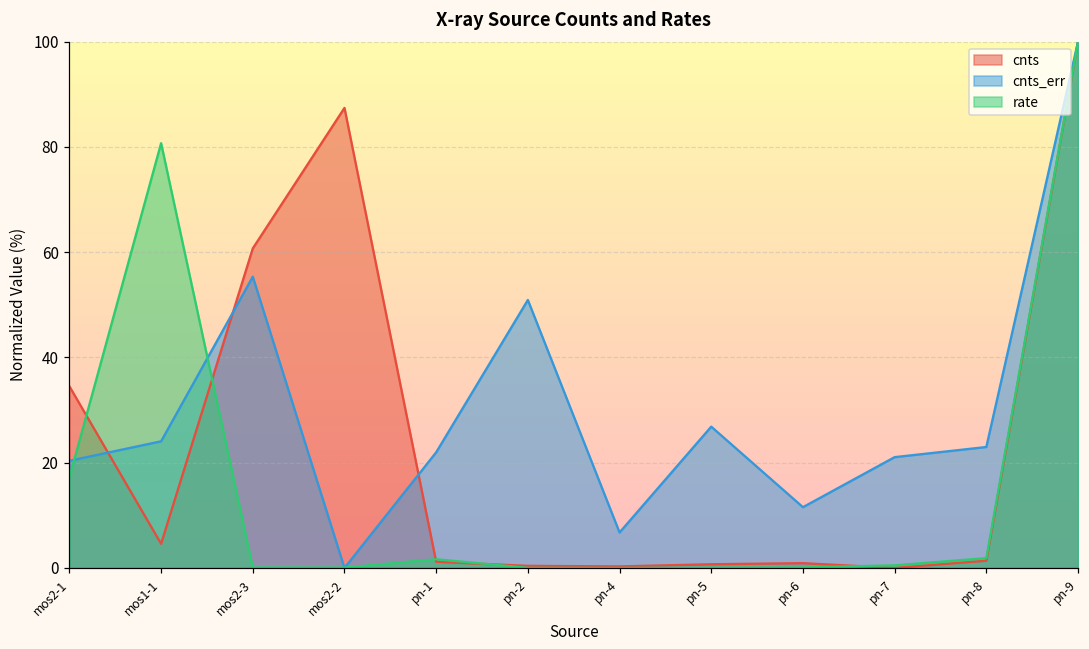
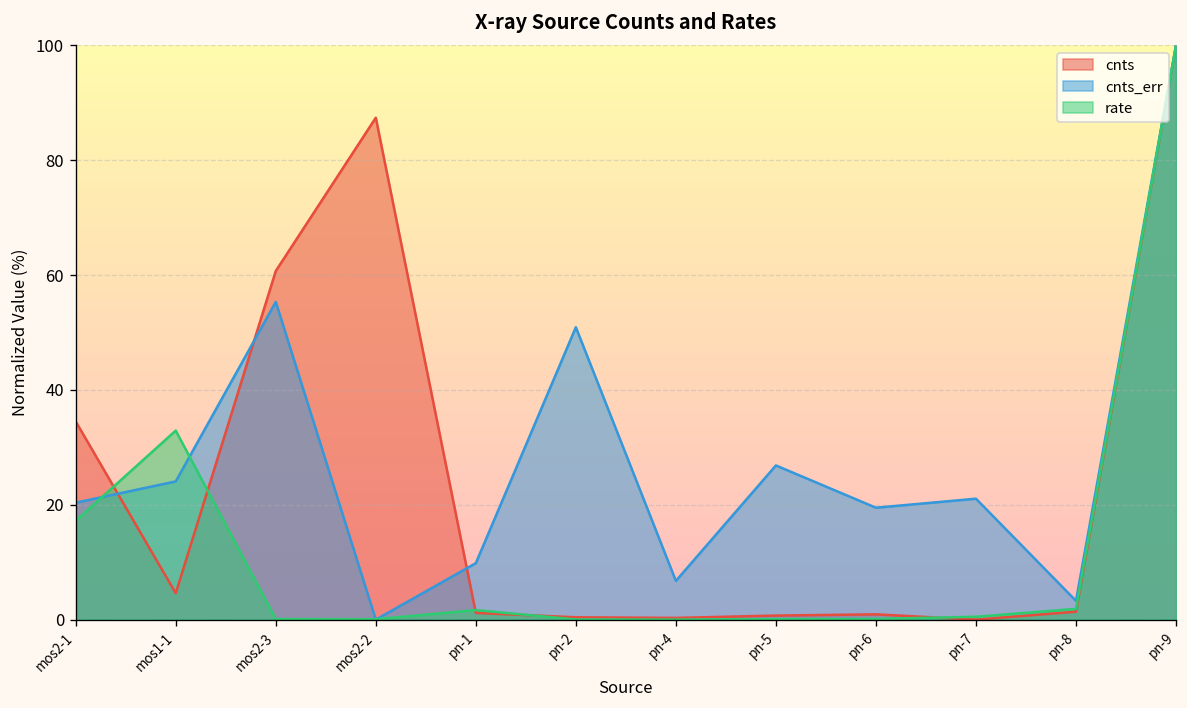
  {
    "cnts": {
      "mos2-1": 35,
      "mos1-1": 5,
      "mos2-3": 61,
      "mos2-2": 87,
      "pn-5": 1,
      "pn-6": 1
    },
    "cnts_err": {
      "mos2-1": 20,
      "mos1-1": 24,
      "mos2-3": 55,
-     "pn-1": 22,
+     "pn-1": 10,
      "pn-2": 51,
      "pn-4": 7,
      "pn-5": 27,
-     "pn-6": 12,
+     "pn-6": 19,
      "pn-7": 21,
-     "pn-8": 23
+     "pn-8": 3
    },
    "rate": {
      "mos2-1": 17,
-     "mos1-1": 81,
+     "mos1-1": 33,
      "mos2-3": 0,
      "pn-5": 0,
      "pn-6": 0
    }
  }
